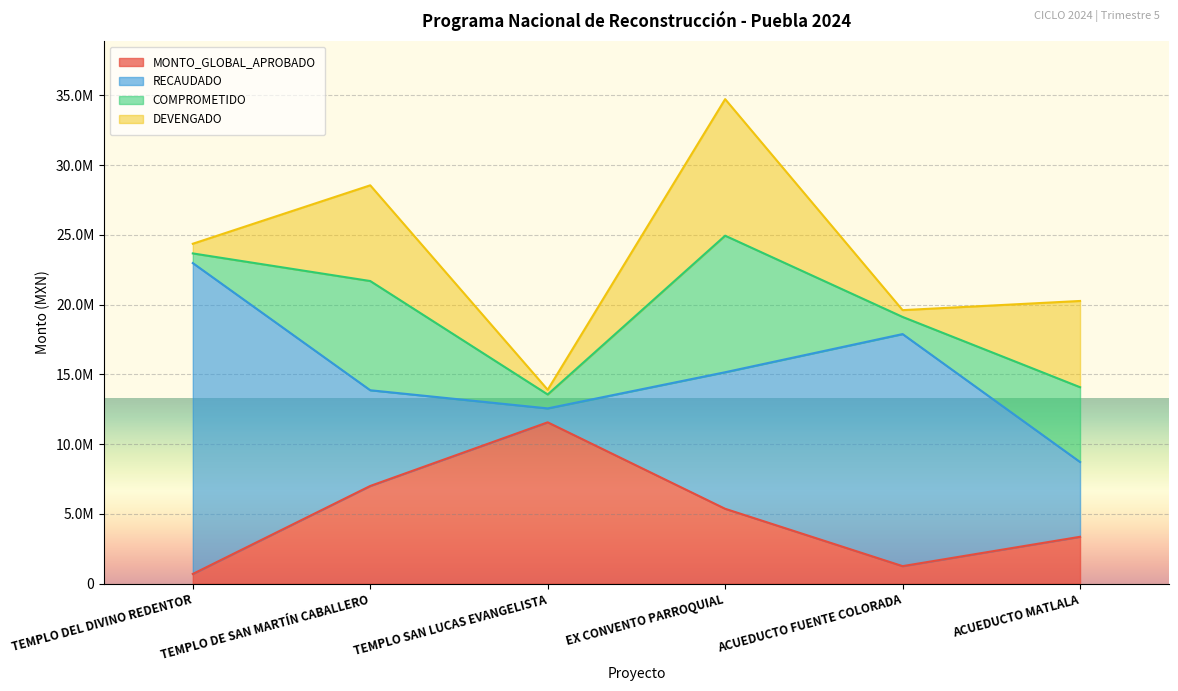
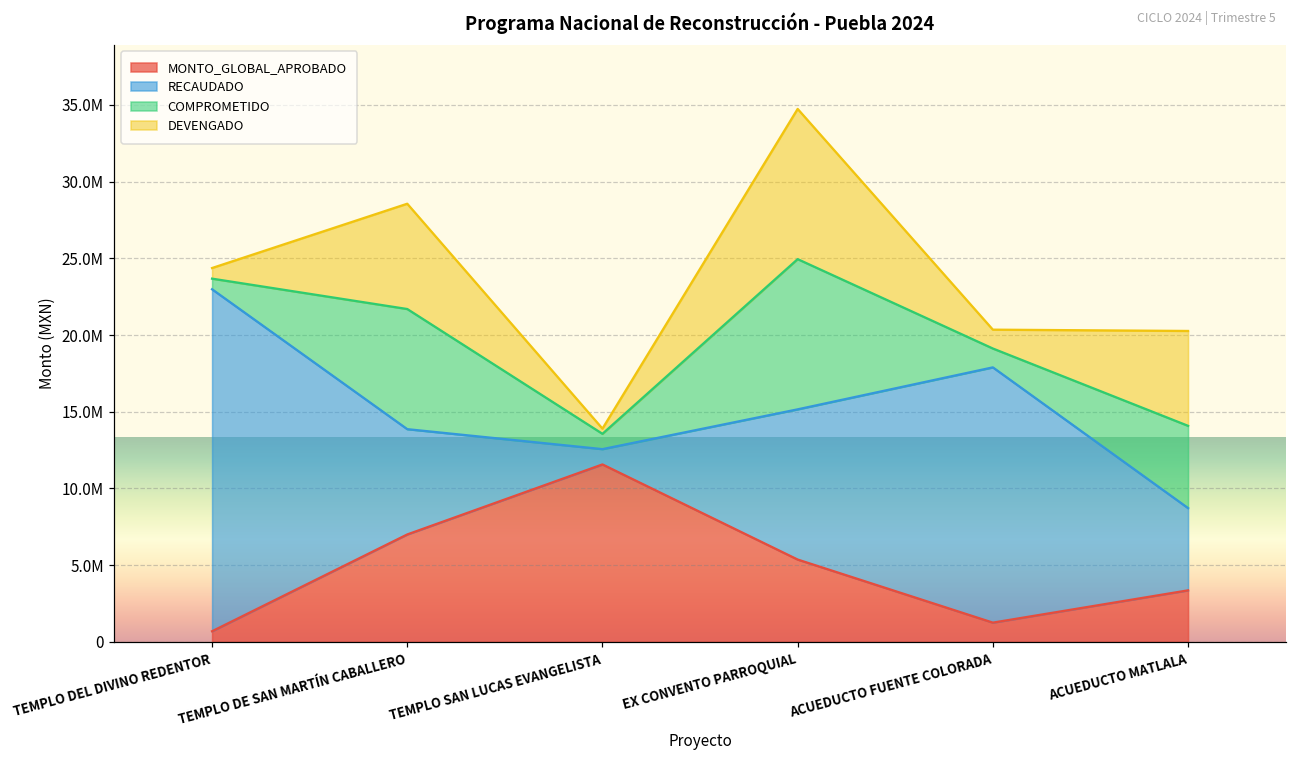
  {
    "MONTO_GLOBAL_APROBADO": {
      "TEMPLO DEL DIVINO REDENTOR": 700000,
      "TEMPLO DE SAN MARTÍN CABALLERO": 7000000,
      "TEMPLO SAN LUCAS EVANGELISTA": 11600000,
      "EX CONVENTO PARROQUIAL": 5400000,
      "ACUEDUCTO FUENTE COLORADA": 1300000,
      "ACUEDUCTO MATLALA": 3400000
    },
    "RECAUDADO": {
      "TEMPLO DEL DIVINO REDENTOR": 22300000,
      "TEMPLO DE SAN MARTÍN CABALLERO": 6900000,
      "TEMPLO SAN LUCAS EVANGELISTA": 1000000,
      "EX CONVENTO PARROQUIAL": 9800000,
      "ACUEDUCTO FUENTE COLORADA": 16600000,
      "ACUEDUCTO MATLALA": 5400000
    },
    "COMPROMETIDO": {
      "TEMPLO DEL DIVINO REDENTOR": 700000,
      "TEMPLO DE SAN MARTÍN CABALLERO": 7800000,
      "TEMPLO SAN LUCAS EVANGELISTA": 1000000,
      "EX CONVENTO PARROQUIAL": 9800000,
      "ACUEDUCTO FUENTE COLORADA": 1200000,
      "ACUEDUCTO MATLALA": 5400000
    },
    "DEVENGADO": {
      "TEMPLO DEL DIVINO REDENTOR": 700000,
      "TEMPLO DE SAN MARTÍN CABALLERO": 6900000,
      "TEMPLO SAN LUCAS EVANGELISTA": 300000,
      "EX CONVENTO PARROQUIAL": 9800000,
-     "ACUEDUCTO FUENTE COLORADA": 500000,
+     "ACUEDUCTO FUENTE COLORADA": 1200000,
      "ACUEDUCTO MATLALA": 6200000
    }
  }
